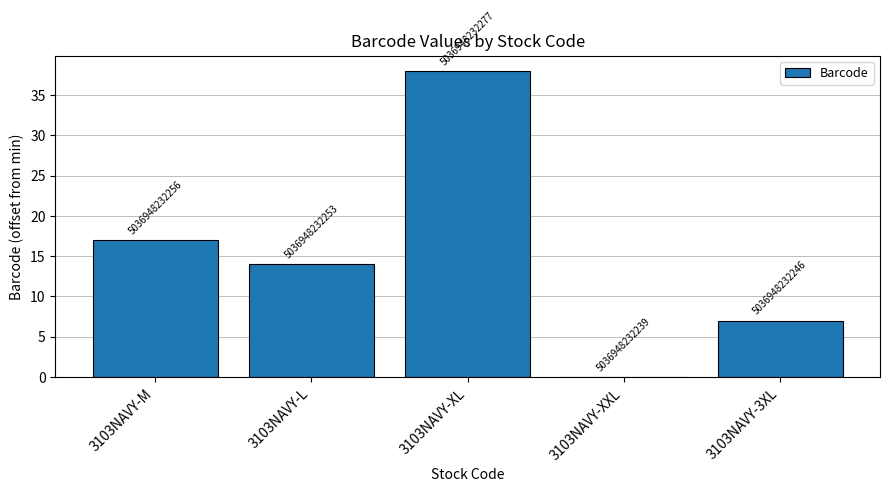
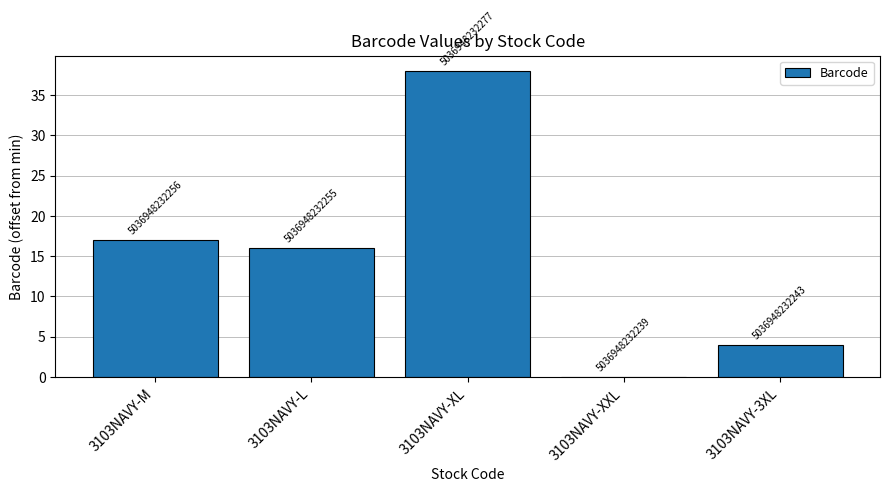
  {
-   "3103NAVY-L": 5036948232253,
-   "3103NAVY-3XL": 5036948232246
+   "3103NAVY-L": 5036948232255,
+   "3103NAVY-3XL": 5036948232243
  }
